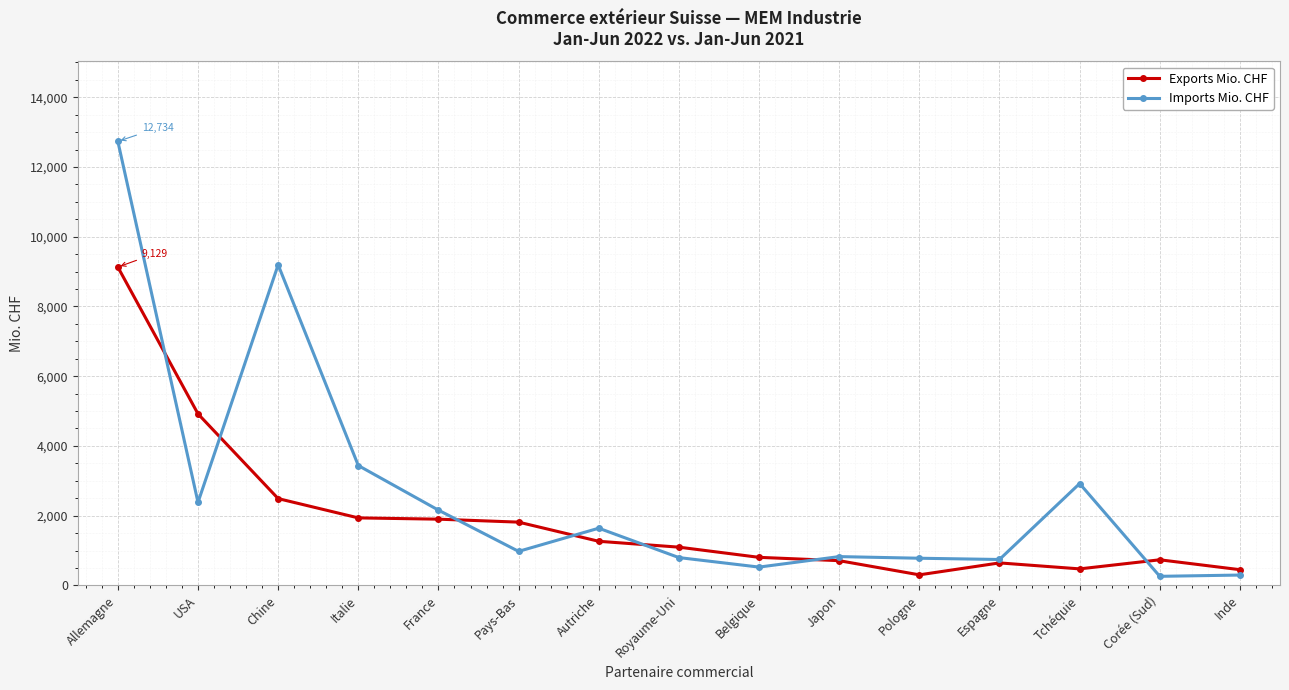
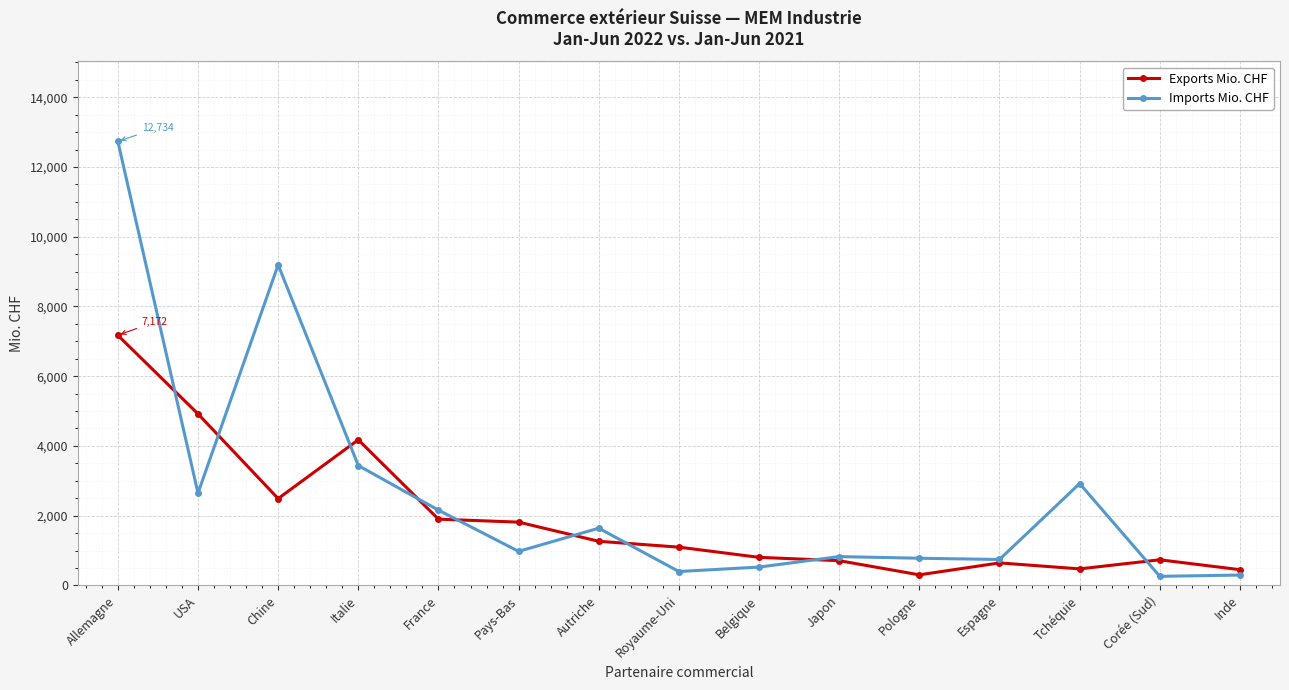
  {
    "Exports Mio. CHF": {
-     "Allemagne": "9,129",
-     "Italie": "1,900"
+     "Allemagne": "7,172",
+     "Italie": "4,200"
    },
    "Imports Mio. CHF": {
-     "USA": "2,400",
+     "USA": "2,600",
      "Chine": "9,200",
      "Italie": "3,400",
      "France": "2,200",
      "Pays-Bas": "1,000",
      "Autriche": "1,600",
-     "Royaume-Uni": "800",
+     "Royaume-Uni": "400",
      "Belgique": "500",
      "Japon": "800",
      "Pologne": "800",
      "Espagne": "700",
      "Tchéquie": "2,900",
      "Corée (Sud)": "300",
      "Inde": "300"
    }
  }
